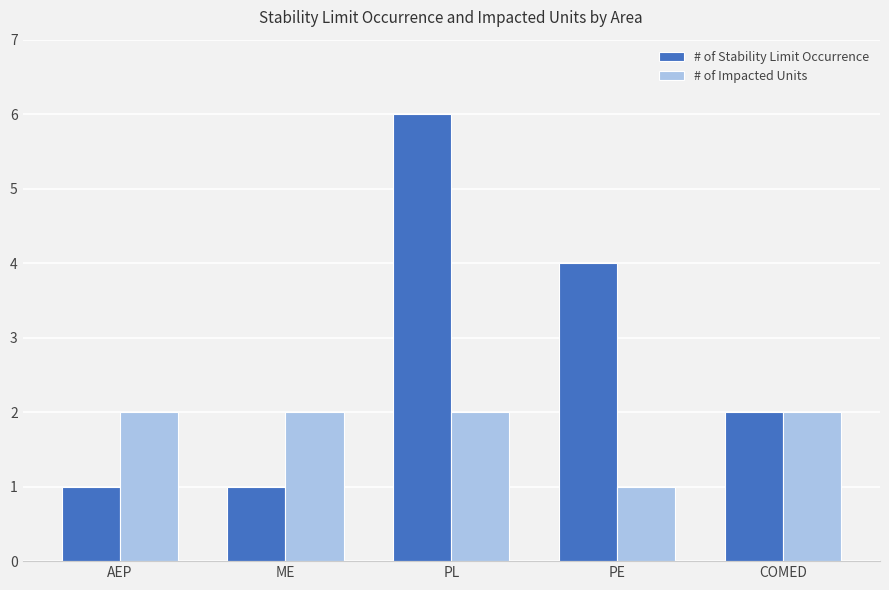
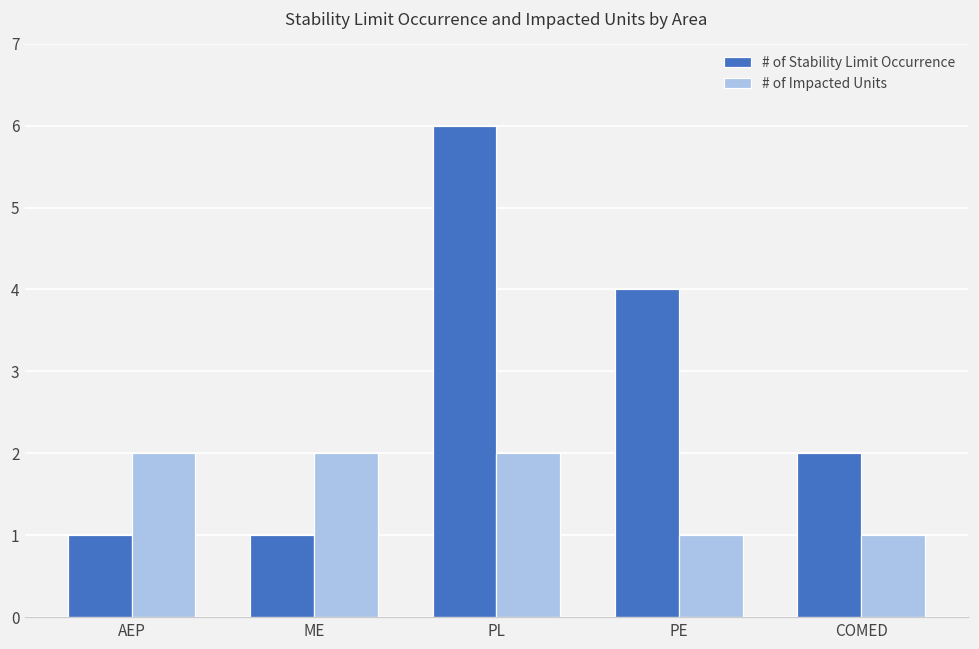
  {
    "# of Stability Limit Occurrence": {
      "AEP": 1,
      "ME": 1,
      "PL": 6,
      "PE": 4,
      "COMED": 2
    },
    "# of Impacted Units": {
      "AEP": 2,
      "ME": 2,
      "PL": 2,
      "PE": 1,
-     "COMED": 2
+     "COMED": 1
    }
  }
